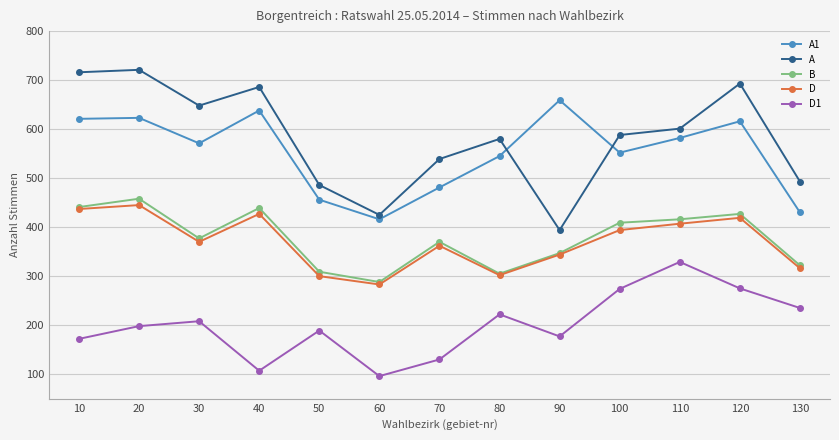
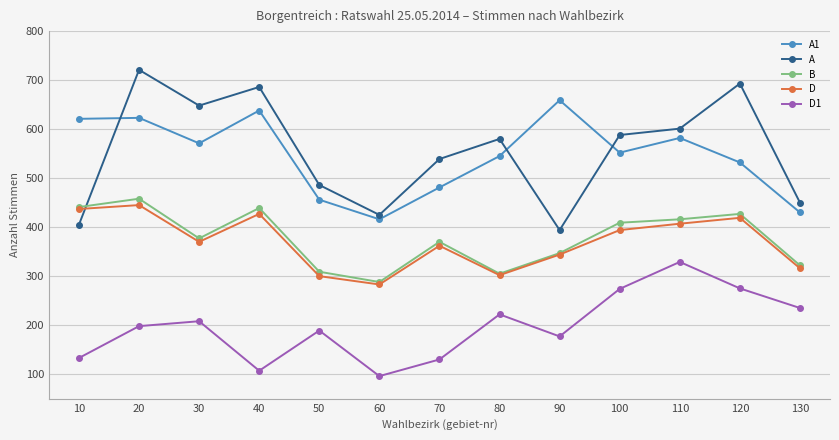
  {
    "A1": {
      "10": 620,
      "20": 620,
      "30": 570,
      "40": 640,
      "50": 460,
      "60": 420,
      "70": 480,
      "80": 550,
      "90": 660,
      "100": 550,
      "110": 580,
-     "120": 620,
+     "120": 530,
      "130": 430
    },
    "A": {
-     "10": 720,
+     "10": 410,
      "20": 720,
      "30": 650,
      "40": 690,
      "50": 490,
      "60": 430,
      "70": 540,
      "80": 580,
      "90": 390,
      "100": 590,
      "110": 600,
      "120": 690,
-     "130": 490
+     "130": 450
    },
    "B": {
      "20": 460,
      "30": 380,
      "40": 440,
      "50": 310,
      "70": 370,
      "100": 410,
      "110": 420,
      "120": 430,
      "130": 320
    },
    "D": {
      "20": 450,
      "30": 370,
      "40": 430,
      "50": 300,
      "70": 360,
      "100": 390,
      "110": 410,
      "120": 420,
      "130": 320
    },
    "D1": {
-     "10": 170,
+     "10": 130,
      "20": 200,
      "30": 210,
      "40": 110,
      "50": 190,
      "60": 100,
      "70": 130,
      "80": 220,
      "90": 180,
      "100": 270,
      "110": 330,
      "120": 280,
      "130": 240
    }
  }
